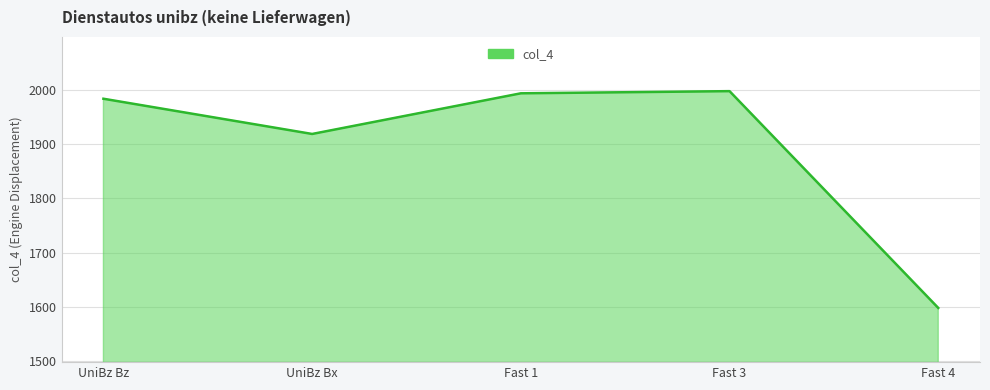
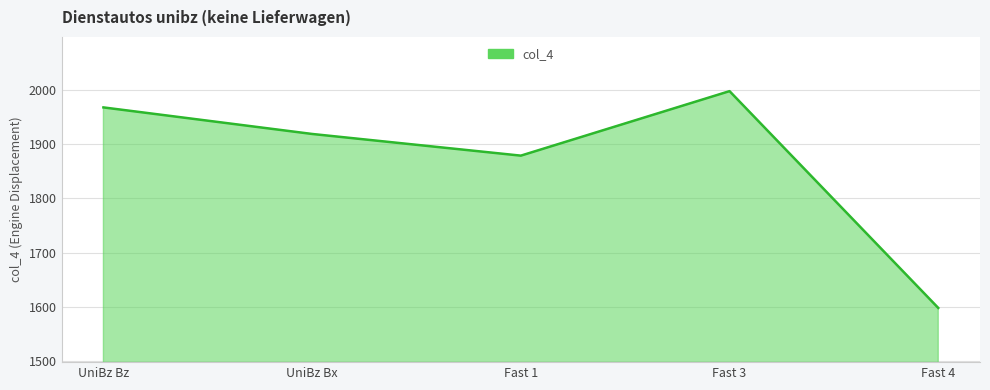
  {
-   "UniBz Bz": 1980,
+   "UniBz Bz": 1970,
    "UniBz Bx": 1920,
-   "Fast 1": 1990,
+   "Fast 1": 1880,
    "Fast 3": 2000,
    "Fast 4": 1600
  }
